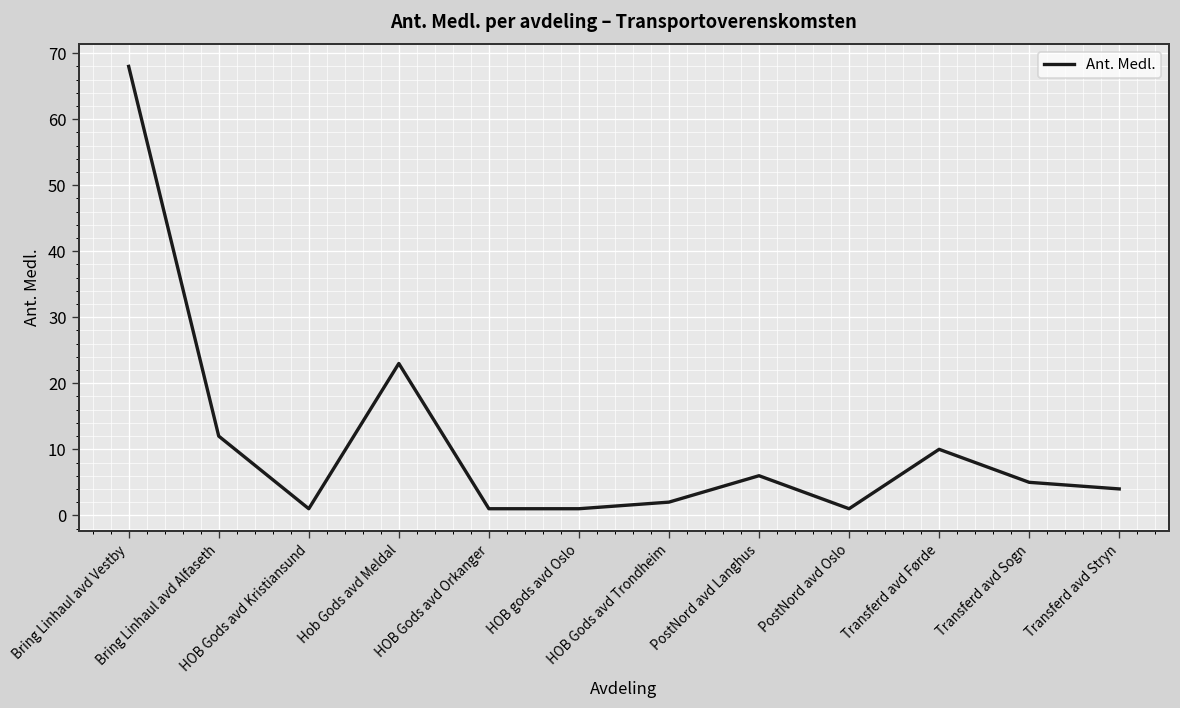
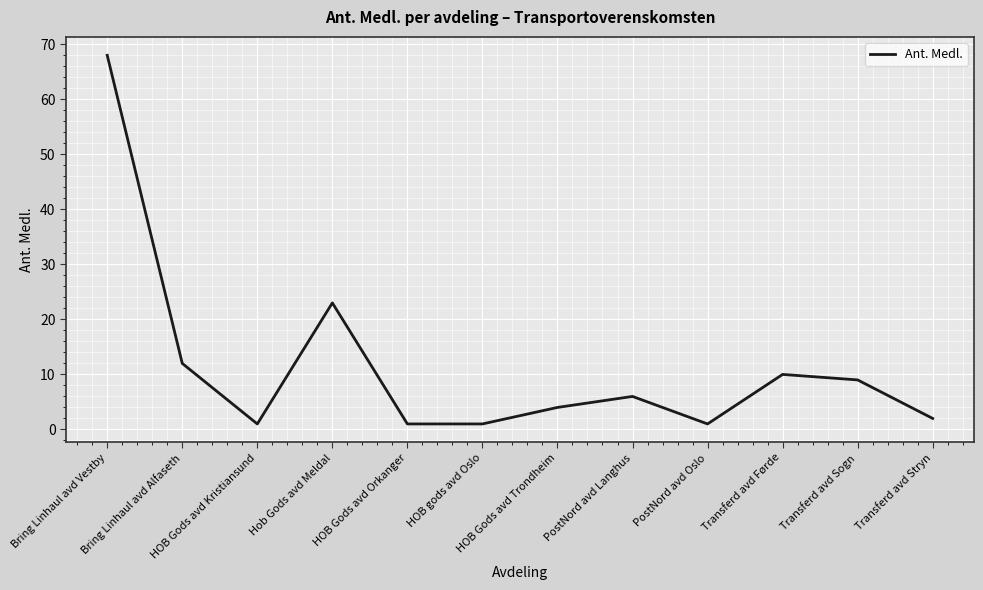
  {
    "Bring Linhaul avd Vestby": 68,
    "Bring Linhaul avd Alfaseth": 12,
    "HOB Gods avd Kristiansund": 1,
    "Hob Gods avd Meldal": 23,
    "HOB Gods avd Orkanger": 1,
    "HOB gods avd Oslo": 1,
-   "HOB Gods avd Trondheim": 2,
+   "HOB Gods avd Trondheim": 4,
    "PostNord avd Langhus": 6,
    "PostNord avd Oslo": 1,
    "Transferd avd Førde": 10,
-   "Transferd avd Sogn": 5,
-   "Transferd avd Stryn": 4
+   "Transferd avd Sogn": 9,
+   "Transferd avd Stryn": 2
  }
